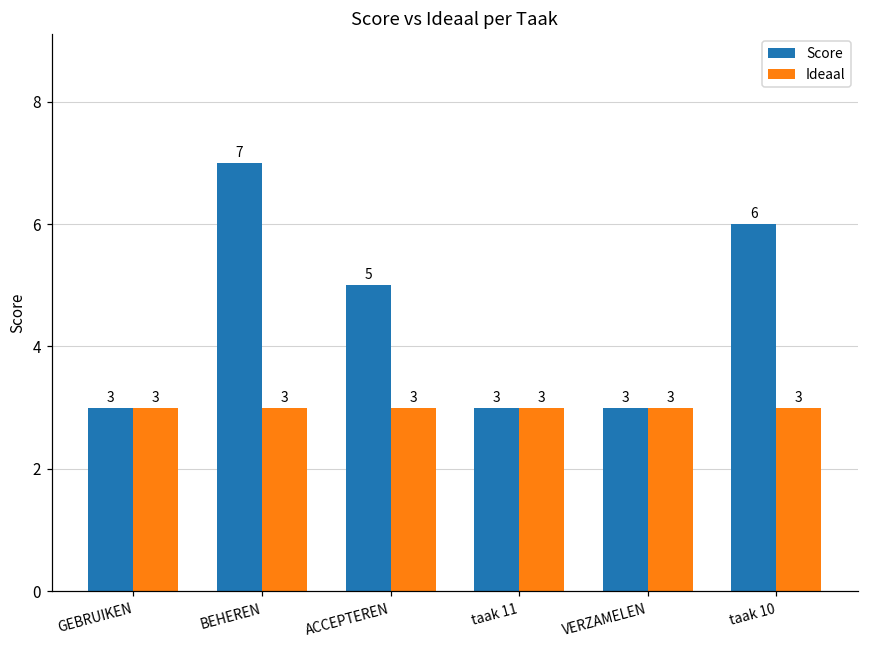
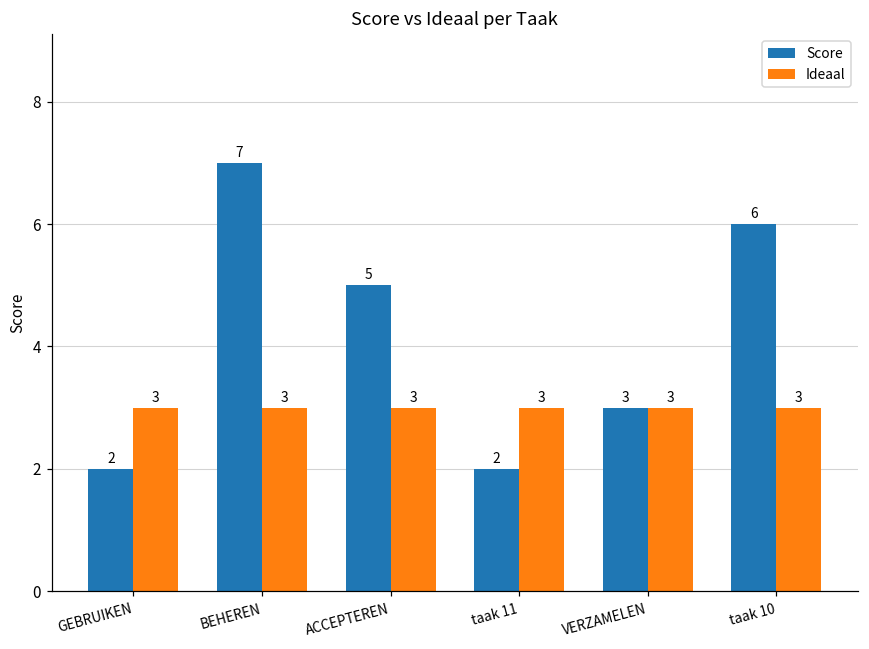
  {
    "Score": {
-     "GEBRUIKEN": 3,
+     "GEBRUIKEN": 2,
      "BEHEREN": 7,
      "ACCEPTEREN": 5,
-     "taak 11": 3,
+     "taak 11": 2,
      "VERZAMELEN": 3,
      "taak 10": 6
    },
    "Ideaal": {
      "GEBRUIKEN": 3,
      "BEHEREN": 3,
      "ACCEPTEREN": 3,
      "taak 11": 3,
      "VERZAMELEN": 3,
      "taak 10": 3
    }
  }
